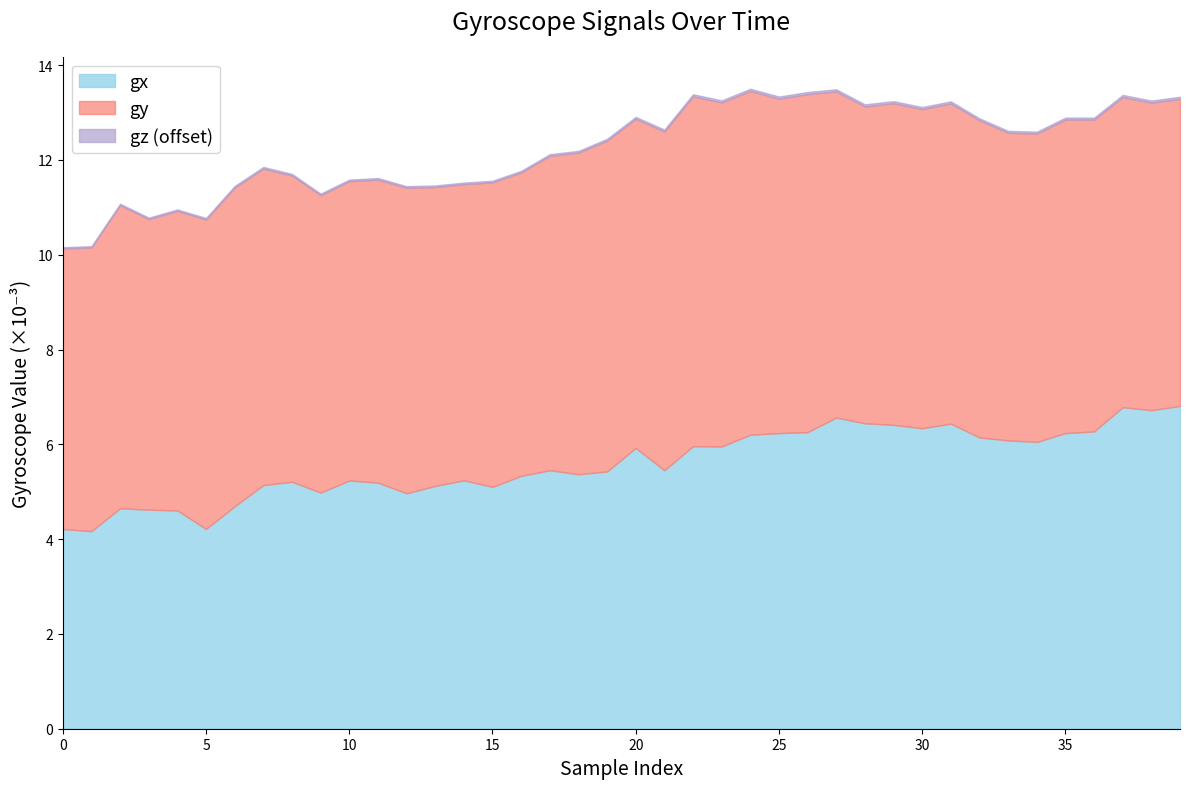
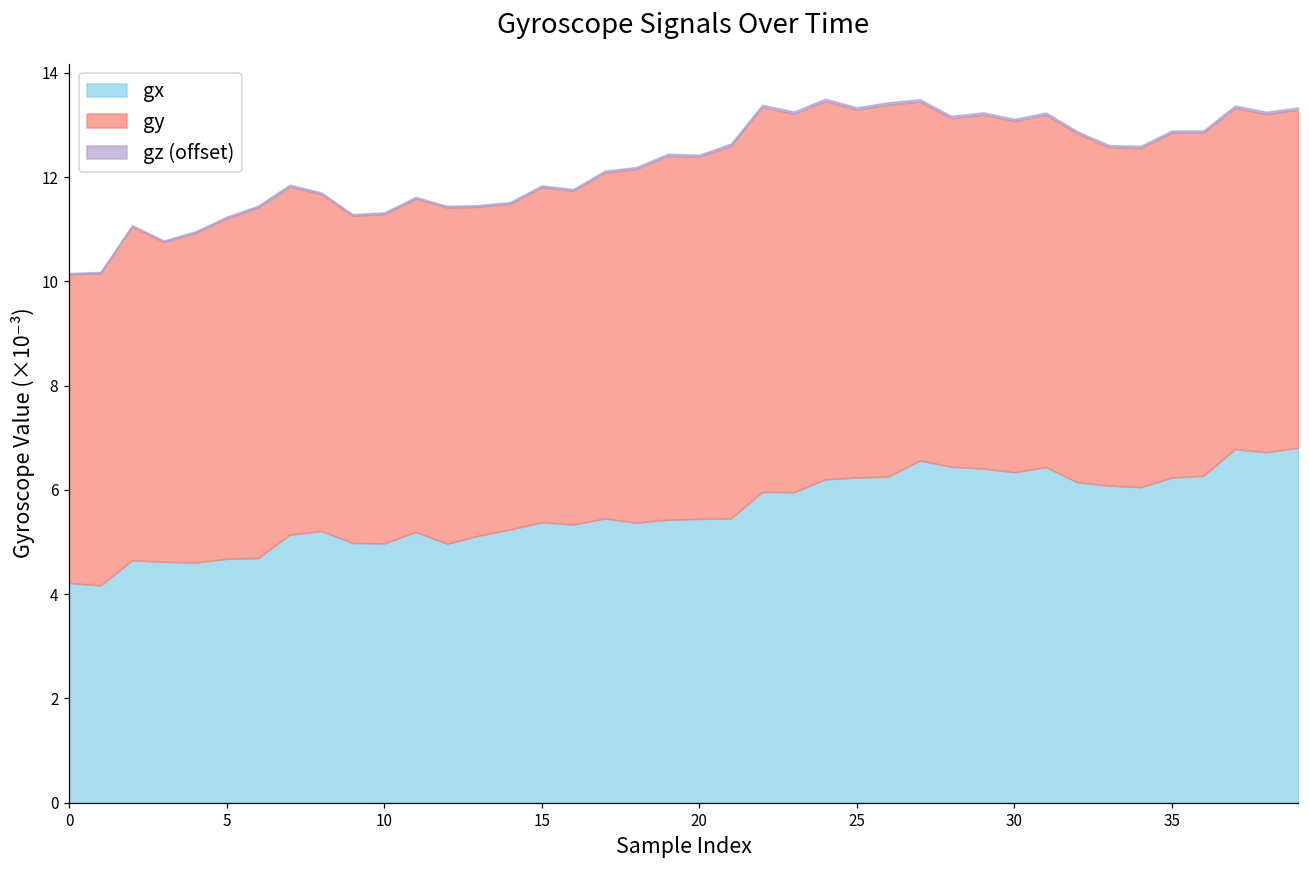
  {
    "gx": {
      "0": 4.2,
-     "5": 4.2,
-     "10": 5.2,
-     "15": 5.1,
-     "20": 5.9,
+     "5": 4.7,
+     "10": 5.0,
+     "15": 5.4,
+     "20": 5.4,
      "25": 6.2,
      "30": 6.3,
      "35": 6.2
    }
  }
